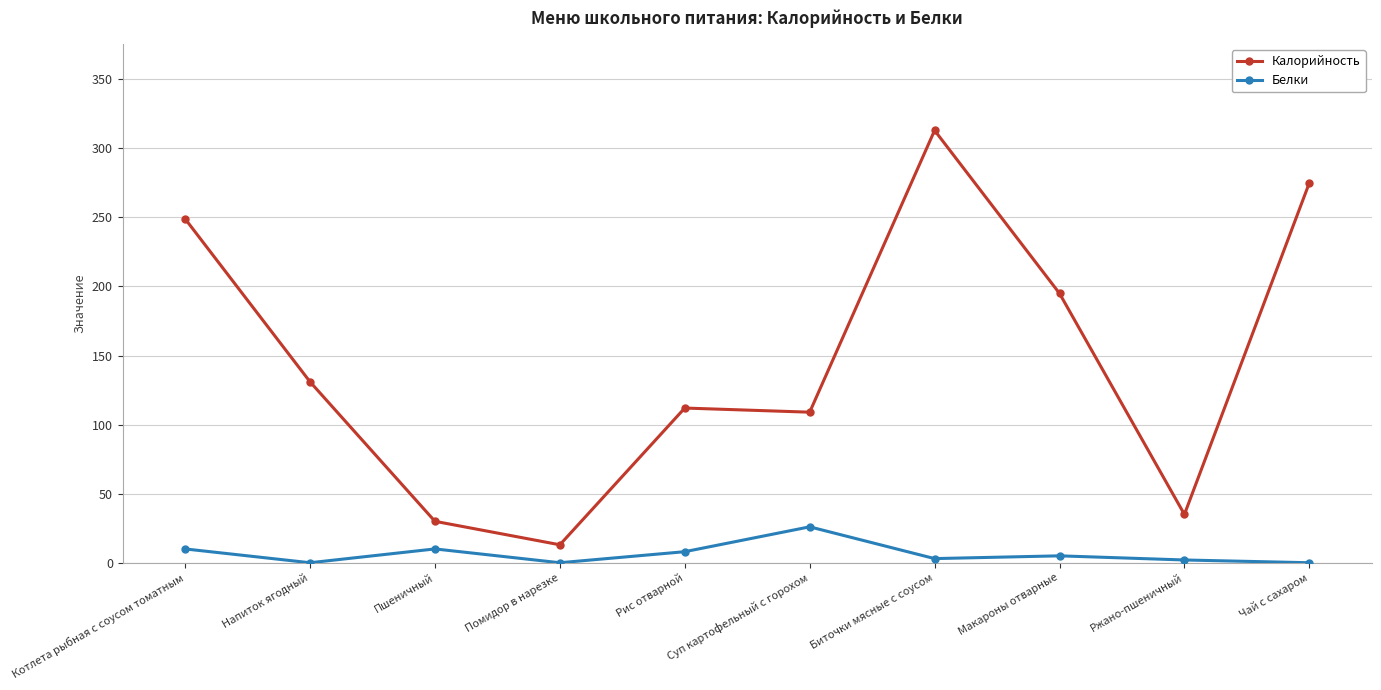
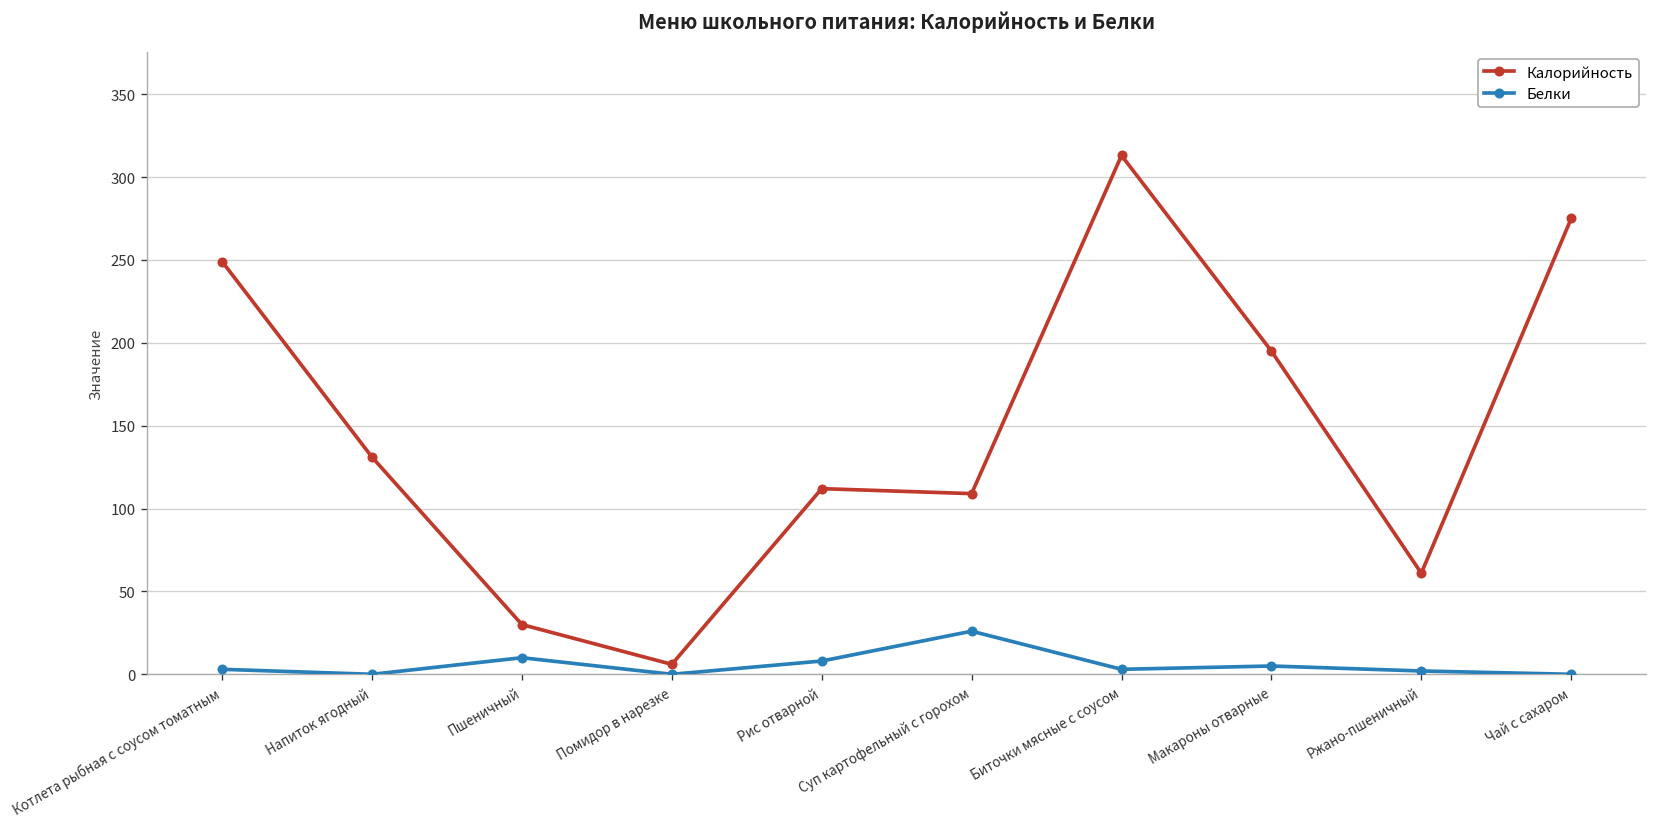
  {
    "Калорийность": {
      "Котлета рыбная с соусом томатным": 249,
      "Напиток ягодный": 131,
      "Пшеничный": 30,
-     "Помидор в нарезке": 13,
+     "Помидор в нарезке": 6,
      "Рис отварной": 112,
      "Суп картофельный с горохом": 109,
      "Биточки мясные с соусом": 313,
      "Макароны отварные": 195,
-     "Ржано-пшеничный": 35,
+     "Ржано-пшеничный": 61,
      "Чай с сахаром": 275
    },
    "Белки": {
-     "Котлета рыбная с соусом томатным": 10,
+     "Котлета рыбная с соусом томатным": 3,
      "Напиток ягодный": 0,
      "Пшеничный": 10,
      "Помидор в нарезке": 0,
      "Рис отварной": 8,
      "Суп картофельный с горохом": 26,
      "Биточки мясные с соусом": 3,
      "Макароны отварные": 5,
      "Ржано-пшеничный": 2,
      "Чай с сахаром": 0
    }
  }
